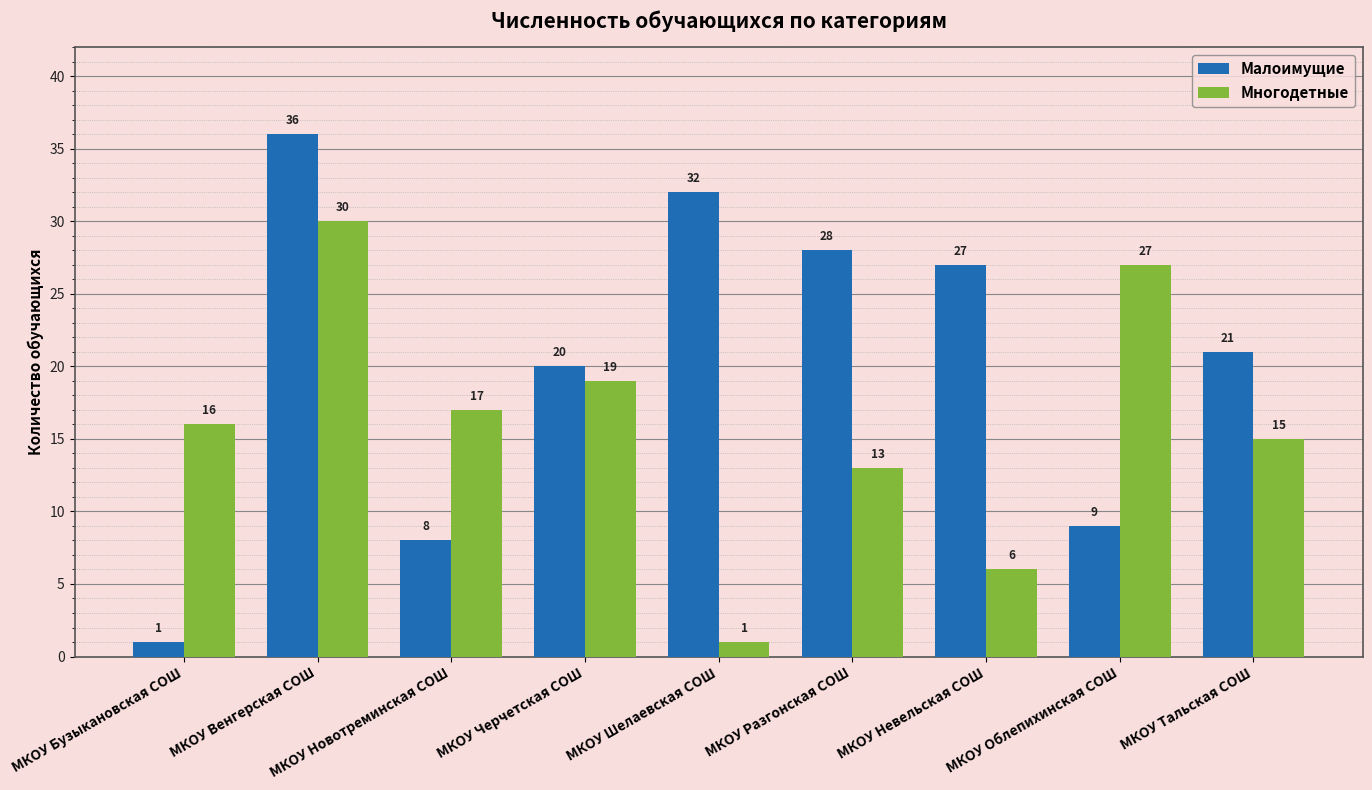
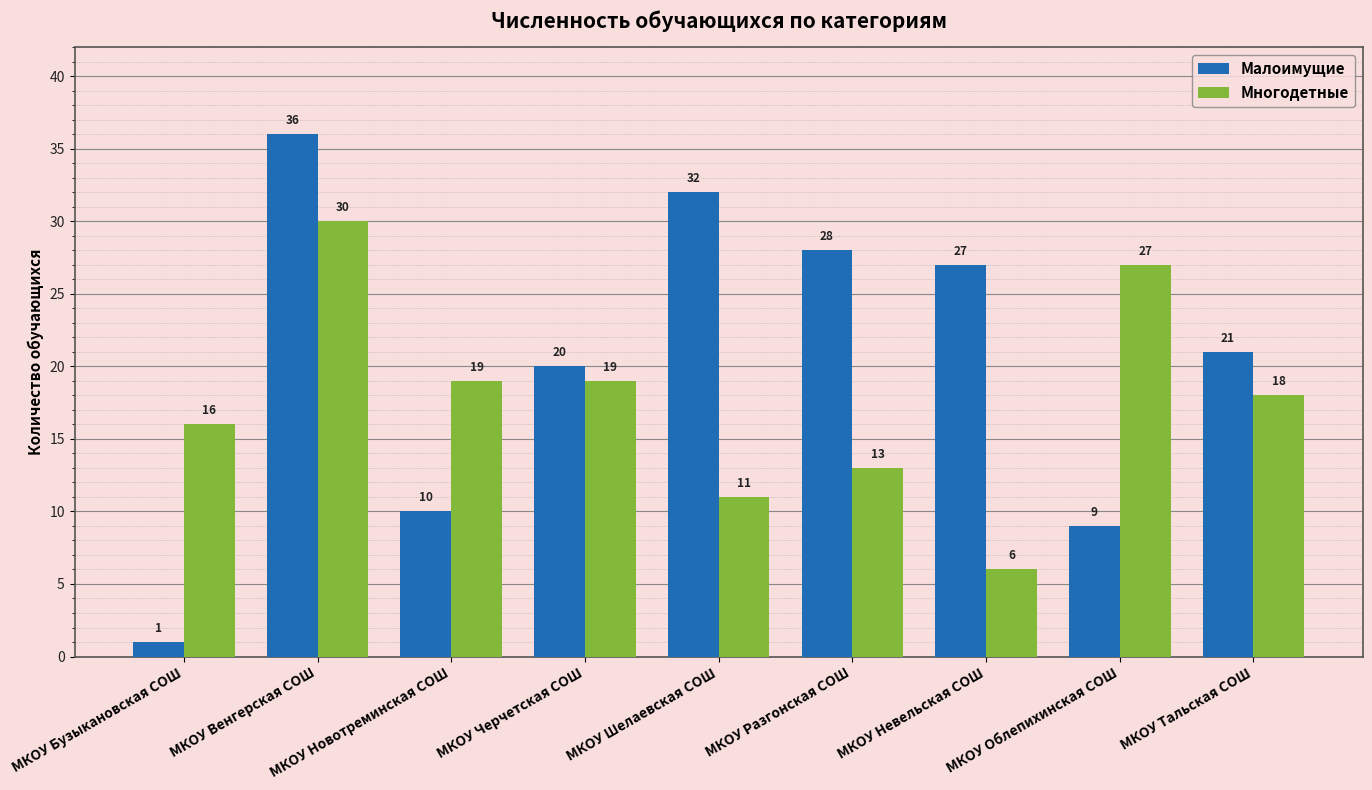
  {
    "Малоимущие": {
      "МКОУ Бузыкановская СОШ": 1,
      "МКОУ Венгерская СОШ": 36,
-     "МКОУ Новотреминская СОШ": 8,
+     "МКОУ Новотреминская СОШ": 10,
      "МКОУ Черчетская СОШ": 20,
      "МКОУ Шелаевская СОШ": 32,
      "МКОУ Разгонская СОШ": 28,
      "МКОУ Невельская СОШ": 27,
      "МКОУ Облепихинская СОШ": 9,
      "МКОУ Тальская СОШ": 21
    },
    "Многодетные": {
      "МКОУ Бузыкановская СОШ": 16,
      "МКОУ Венгерская СОШ": 30,
-     "МКОУ Новотреминская СОШ": 17,
+     "МКОУ Новотреминская СОШ": 19,
      "МКОУ Черчетская СОШ": 19,
-     "МКОУ Шелаевская СОШ": 1,
+     "МКОУ Шелаевская СОШ": 11,
      "МКОУ Разгонская СОШ": 13,
      "МКОУ Невельская СОШ": 6,
      "МКОУ Облепихинская СОШ": 27,
-     "МКОУ Тальская СОШ": 15
+     "МКОУ Тальская СОШ": 18
    }
  }
